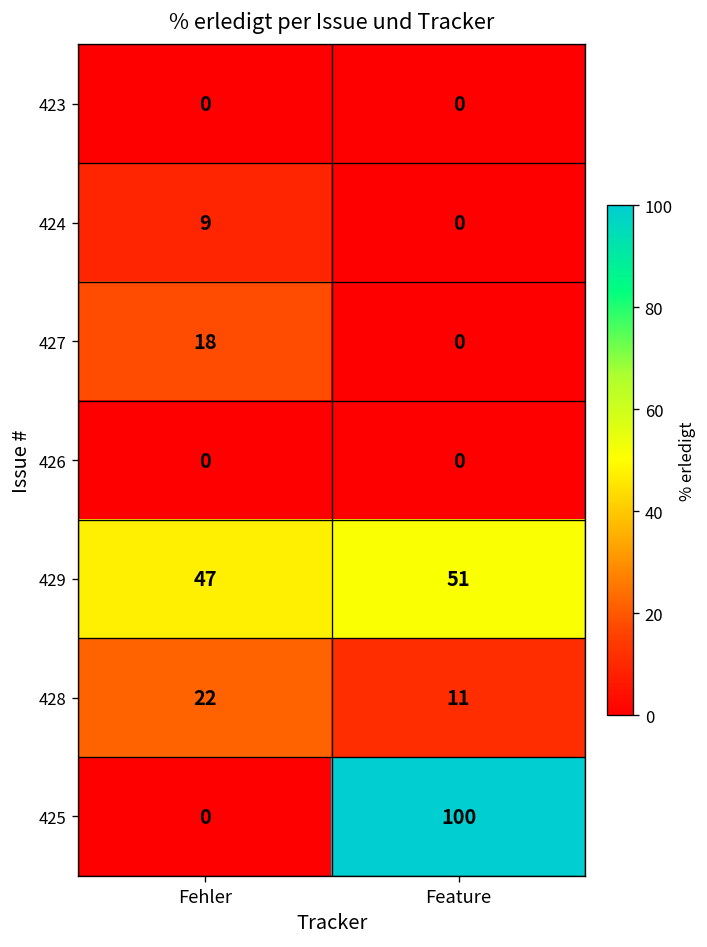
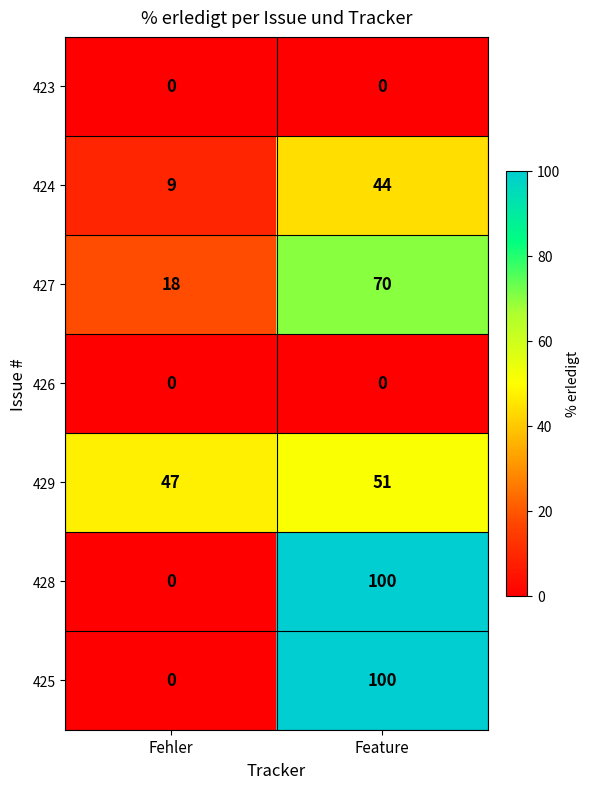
  {
    "423": {
      "Fehler": 0,
      "Feature": 0
    },
    "424": {
      "Fehler": 9,
-     "Feature": 0
+     "Feature": 44
    },
    "427": {
      "Fehler": 18,
-     "Feature": 0
+     "Feature": 70
    },
    "426": {
      "Fehler": 0,
      "Feature": 0
    },
    "429": {
      "Fehler": 47,
      "Feature": 51
    },
    "428": {
-     "Fehler": 22,
-     "Feature": 11
+     "Fehler": 0,
+     "Feature": 100
    },
    "425": {
      "Fehler": 0,
      "Feature": 100
    }
  }
